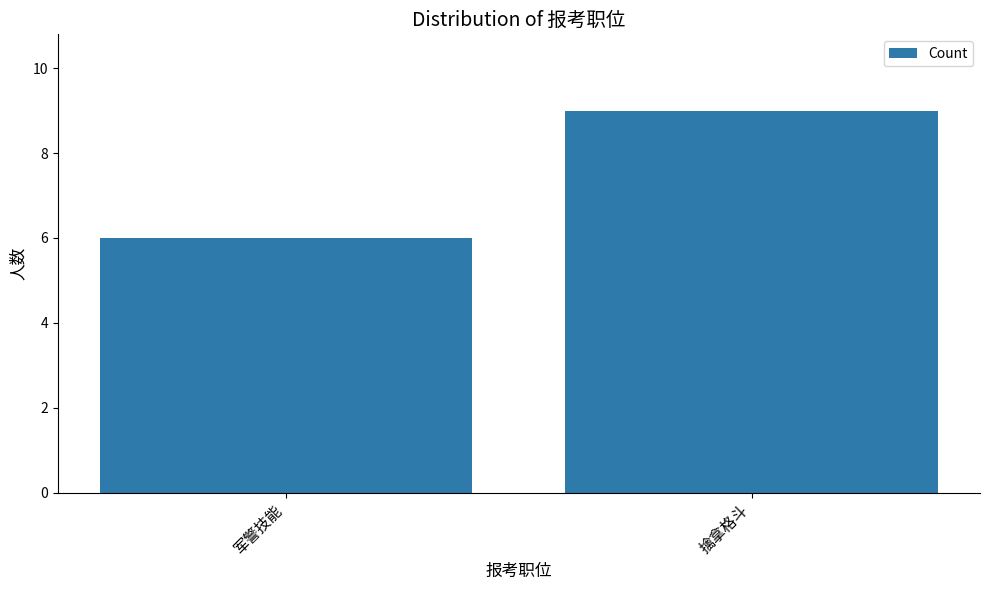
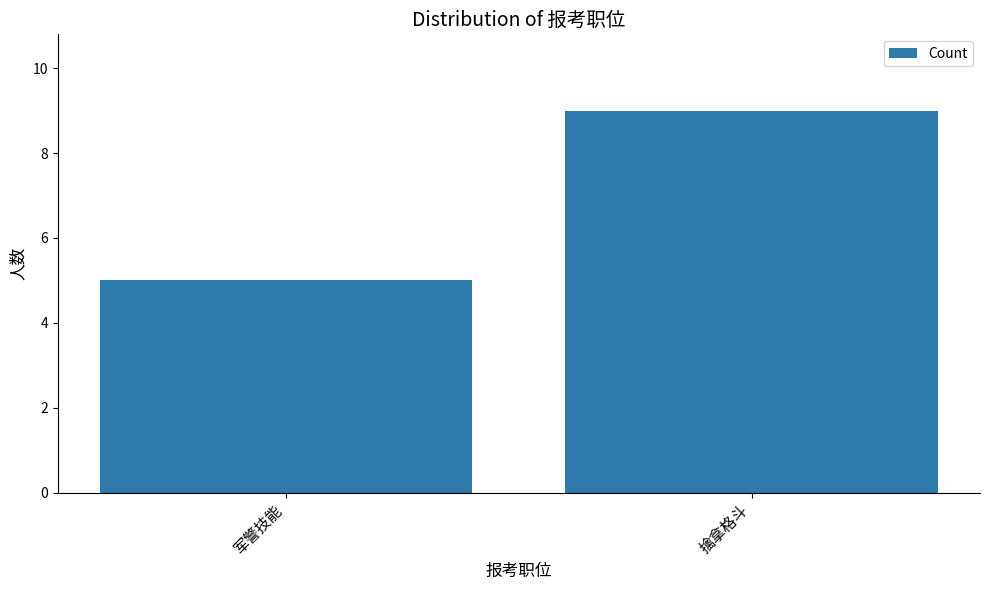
  {
-   "军警技能": 6,
+   "军警技能": 5,
    "擒拿格斗": 9
  }
